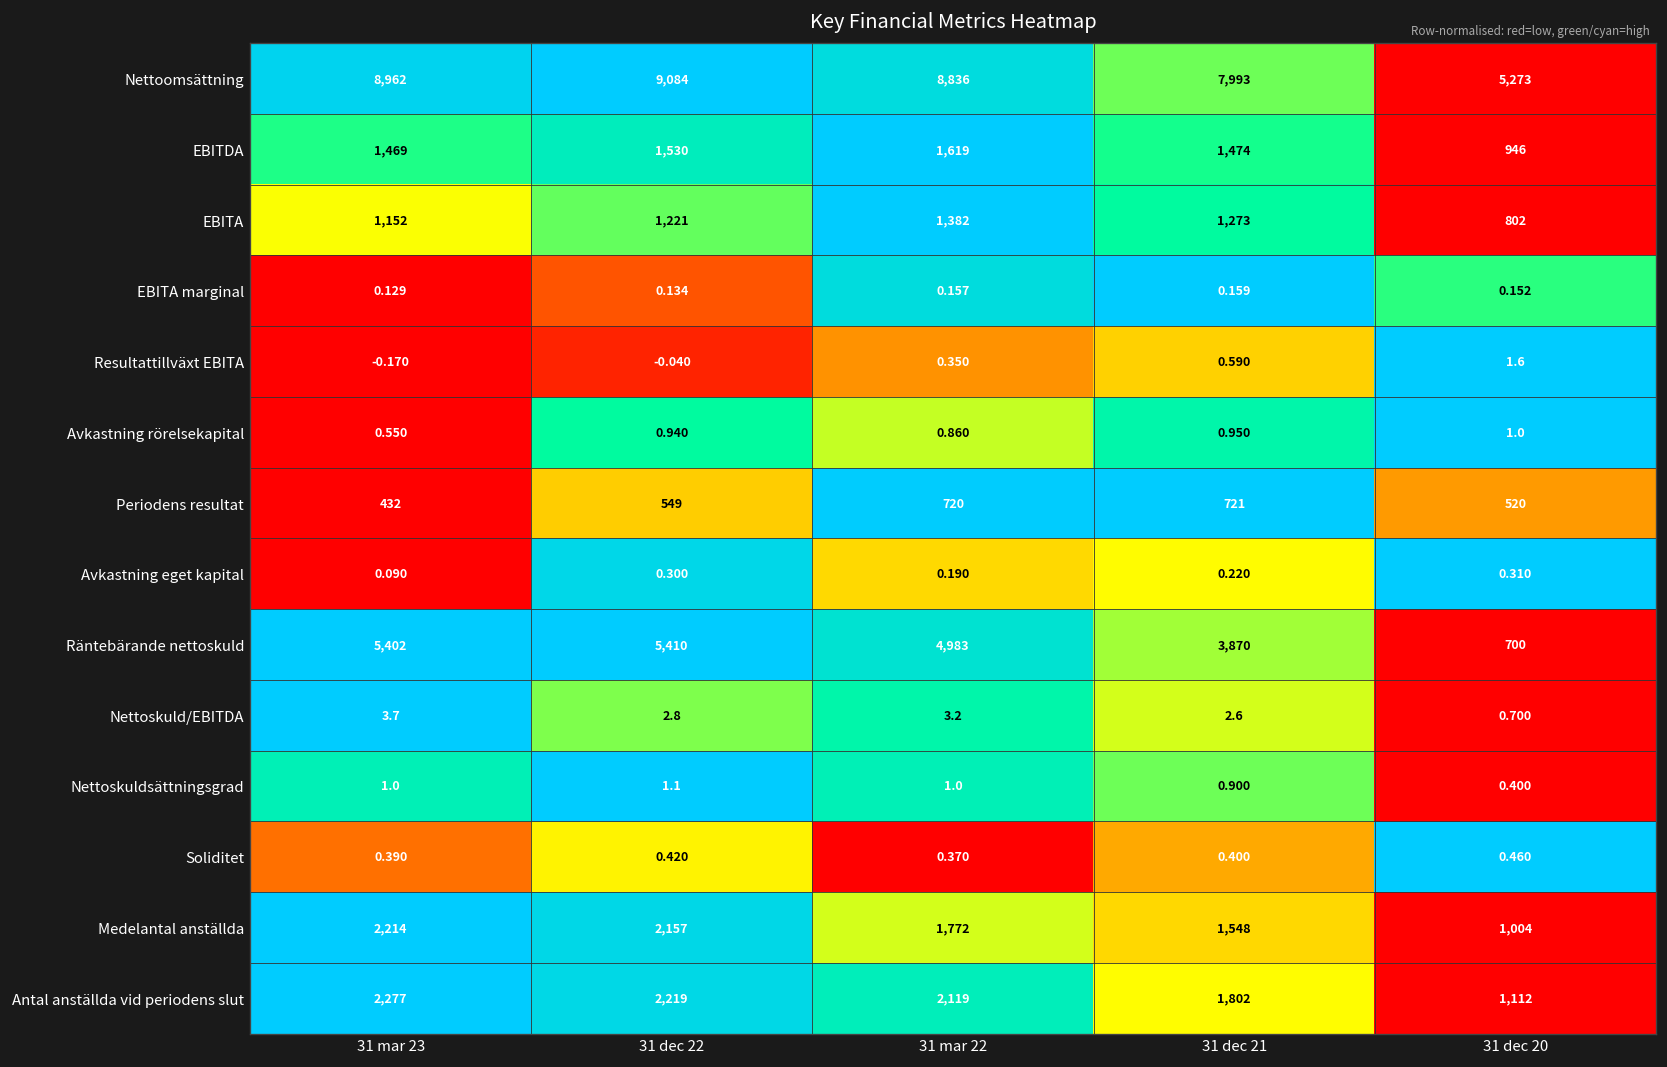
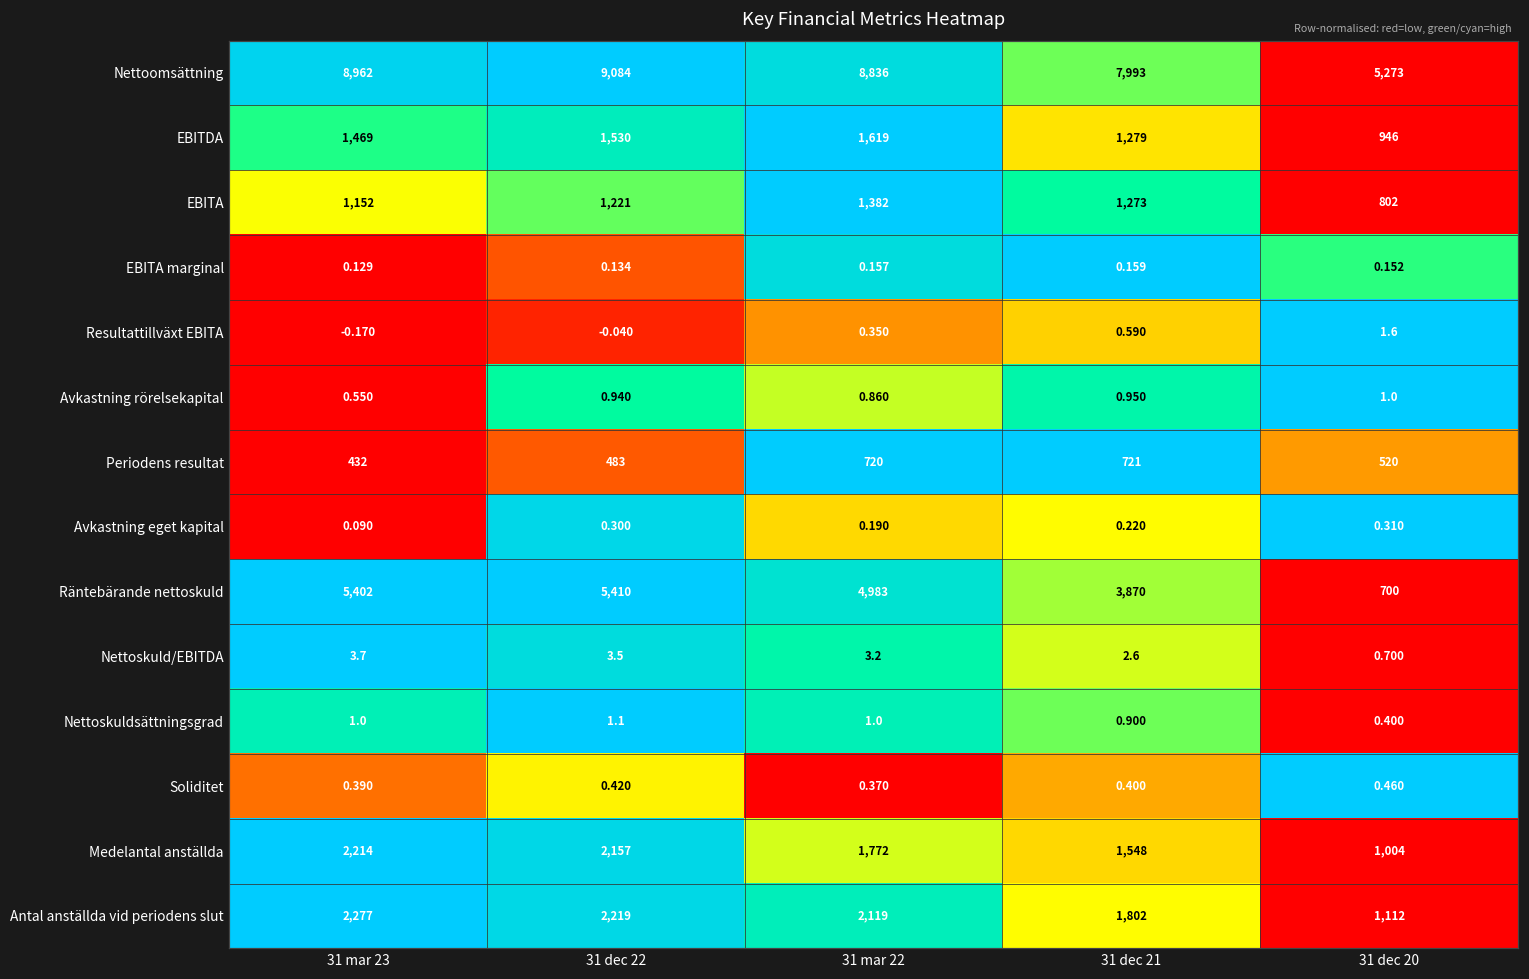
  {
    "Nettoomsättning": {
      "31 mar 23": "8,962",
      "31 dec 22": "9,084",
      "31 mar 22": "8,836",
      "31 dec 21": "7,993",
      "31 dec 20": "5,273"
    },
    "EBITDA": {
      "31 mar 23": "1,469",
      "31 dec 22": "1,530",
      "31 mar 22": "1,619",
-     "31 dec 21": "1,474",
+     "31 dec 21": "1,279",
      "31 dec 20": "946"
    },
    "EBITA": {
      "31 mar 23": "1,152",
      "31 dec 22": "1,221",
      "31 mar 22": "1,382",
      "31 dec 21": "1,273",
      "31 dec 20": "802"
    },
    "EBITA marginal": {
      "31 mar 23": "0.129",
      "31 dec 22": "0.134",
      "31 mar 22": "0.157",
      "31 dec 21": "0.159",
      "31 dec 20": "0.152"
    },
    "Resultattillväxt EBITA": {
      "31 mar 23": "-0.170",
      "31 dec 22": "-0.040",
      "31 mar 22": "0.350",
      "31 dec 21": "0.590",
      "31 dec 20": "1.6"
    },
    "Avkastning rörelsekapital": {
      "31 mar 23": "0.550",
      "31 dec 22": "0.940",
      "31 mar 22": "0.860",
      "31 dec 21": "0.950",
      "31 dec 20": "1.0"
    },
    "Periodens resultat": {
      "31 mar 23": "432",
-     "31 dec 22": "549",
+     "31 dec 22": "483",
      "31 mar 22": "720",
      "31 dec 21": "721",
      "31 dec 20": "520"
    },
    "Avkastning eget kapital": {
      "31 mar 23": "0.090",
      "31 dec 22": "0.300",
      "31 mar 22": "0.190",
      "31 dec 21": "0.220",
      "31 dec 20": "0.310"
    },
    "Räntebärande nettoskuld": {
      "31 mar 23": "5,402",
      "31 dec 22": "5,410",
      "31 mar 22": "4,983",
      "31 dec 21": "3,870",
      "31 dec 20": "700"
    },
    "Nettoskuld/EBITDA": {
      "31 mar 23": "3.7",
-     "31 dec 22": "2.8",
+     "31 dec 22": "3.5",
      "31 mar 22": "3.2",
      "31 dec 21": "2.6",
      "31 dec 20": "0.700"
    },
    "Nettoskuldsättningsgrad": {
      "31 mar 23": "1.0",
      "31 dec 22": "1.1",
      "31 mar 22": "1.0",
      "31 dec 21": "0.900",
      "31 dec 20": "0.400"
    },
    "Soliditet": {
      "31 mar 23": "0.390",
      "31 dec 22": "0.420",
      "31 mar 22": "0.370",
      "31 dec 21": "0.400",
      "31 dec 20": "0.460"
    },
    "Medelantal anställda": {
      "31 mar 23": "2,214",
      "31 dec 22": "2,157",
      "31 mar 22": "1,772",
      "31 dec 21": "1,548",
      "31 dec 20": "1,004"
    },
    "Antal anställda vid periodens slut": {
      "31 mar 23": "2,277",
      "31 dec 22": "2,219",
      "31 mar 22": "2,119",
      "31 dec 21": "1,802",
      "31 dec 20": "1,112"
    }
  }
